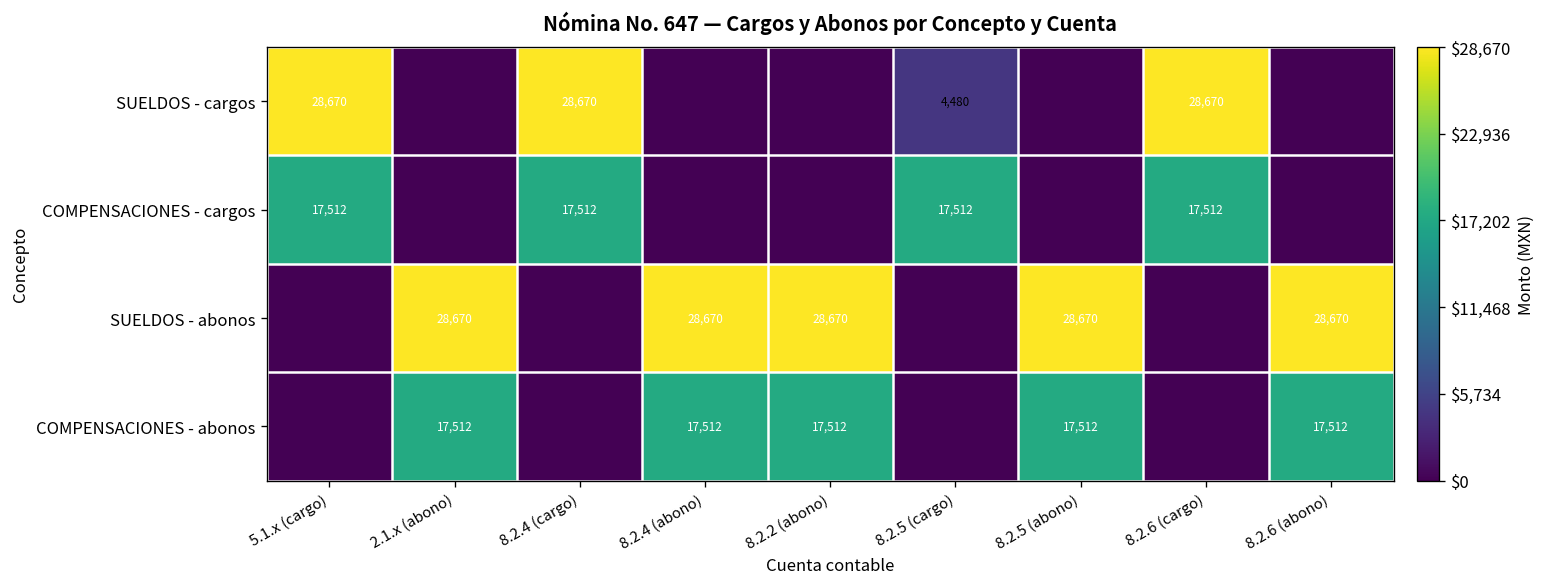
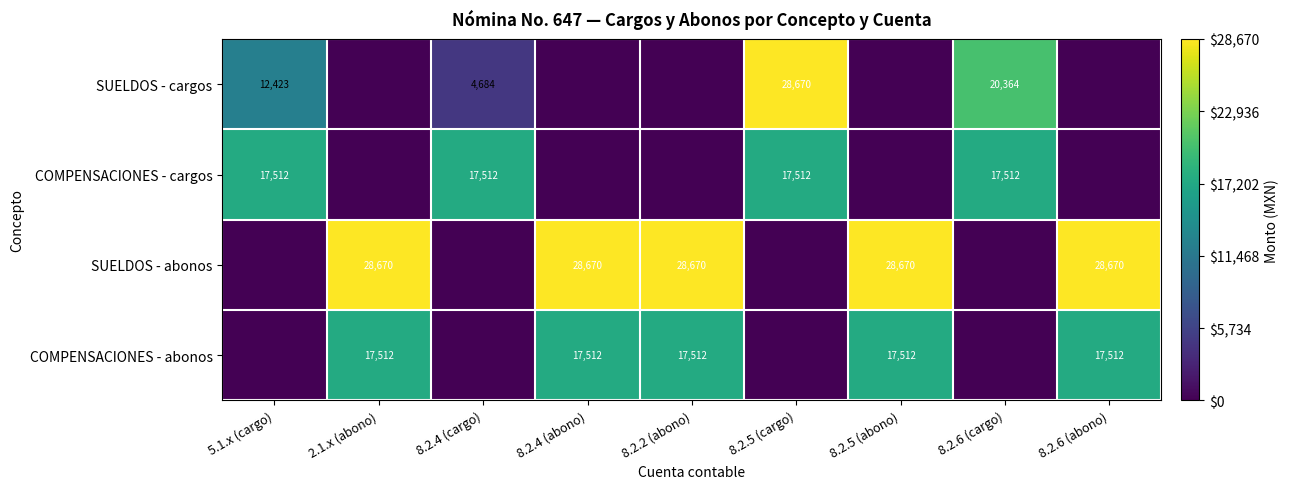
  {
    "SUELDOS - cargos": {
-     "5.1.x (cargo)": "28,670",
-     "8.2.4 (cargo)": "28,670",
-     "8.2.5 (cargo)": "4,480",
-     "8.2.6 (cargo)": "28,670"
+     "5.1.x (cargo)": "12,423",
+     "8.2.4 (cargo)": "4,684",
+     "8.2.5 (cargo)": "28,670",
+     "8.2.6 (cargo)": "20,364"
    },
    "COMPENSACIONES - cargos": {
      "5.1.x (cargo)": "17,512",
      "8.2.4 (cargo)": "17,512",
      "8.2.5 (cargo)": "17,512",
      "8.2.6 (cargo)": "17,512"
    },
    "SUELDOS - abonos": {
      "2.1.x (abono)": "28,670",
      "8.2.4 (abono)": "28,670",
      "8.2.2 (abono)": "28,670",
      "8.2.5 (abono)": "28,670",
      "8.2.6 (abono)": "28,670"
    },
    "COMPENSACIONES - abonos": {
      "2.1.x (abono)": "17,512",
      "8.2.4 (abono)": "17,512",
      "8.2.2 (abono)": "17,512",
      "8.2.5 (abono)": "17,512",
      "8.2.6 (abono)": "17,512"
    }
  }
